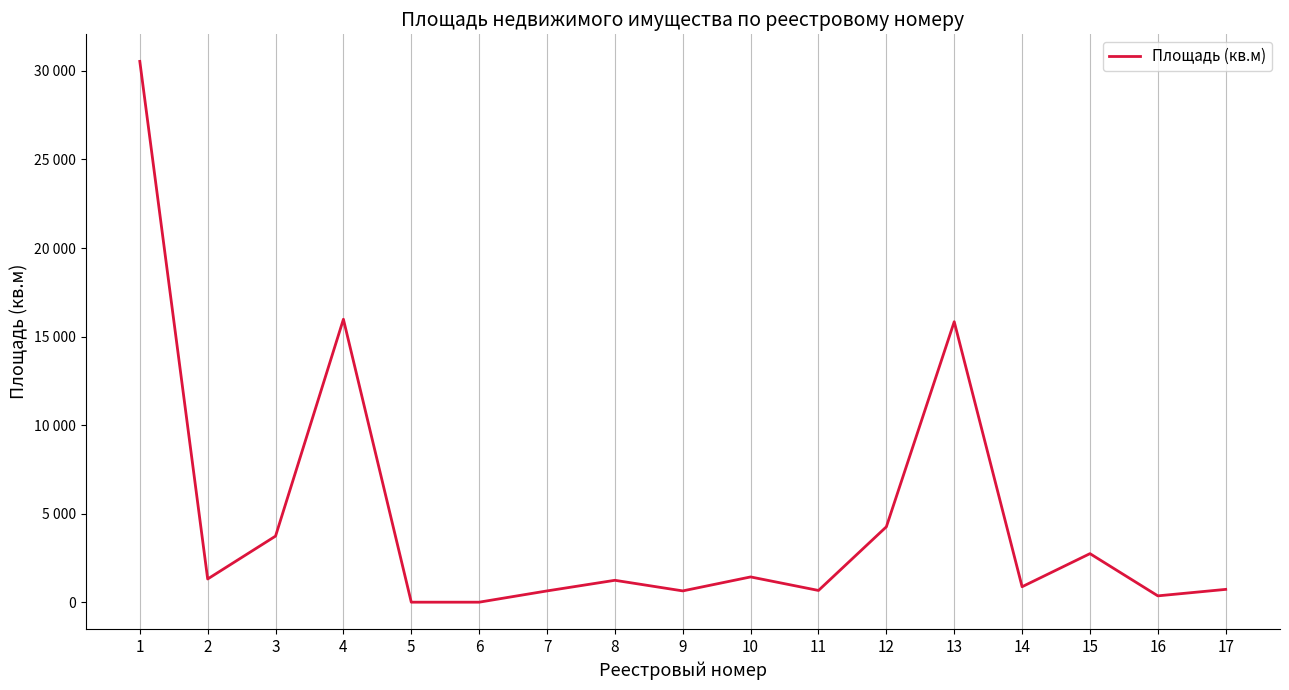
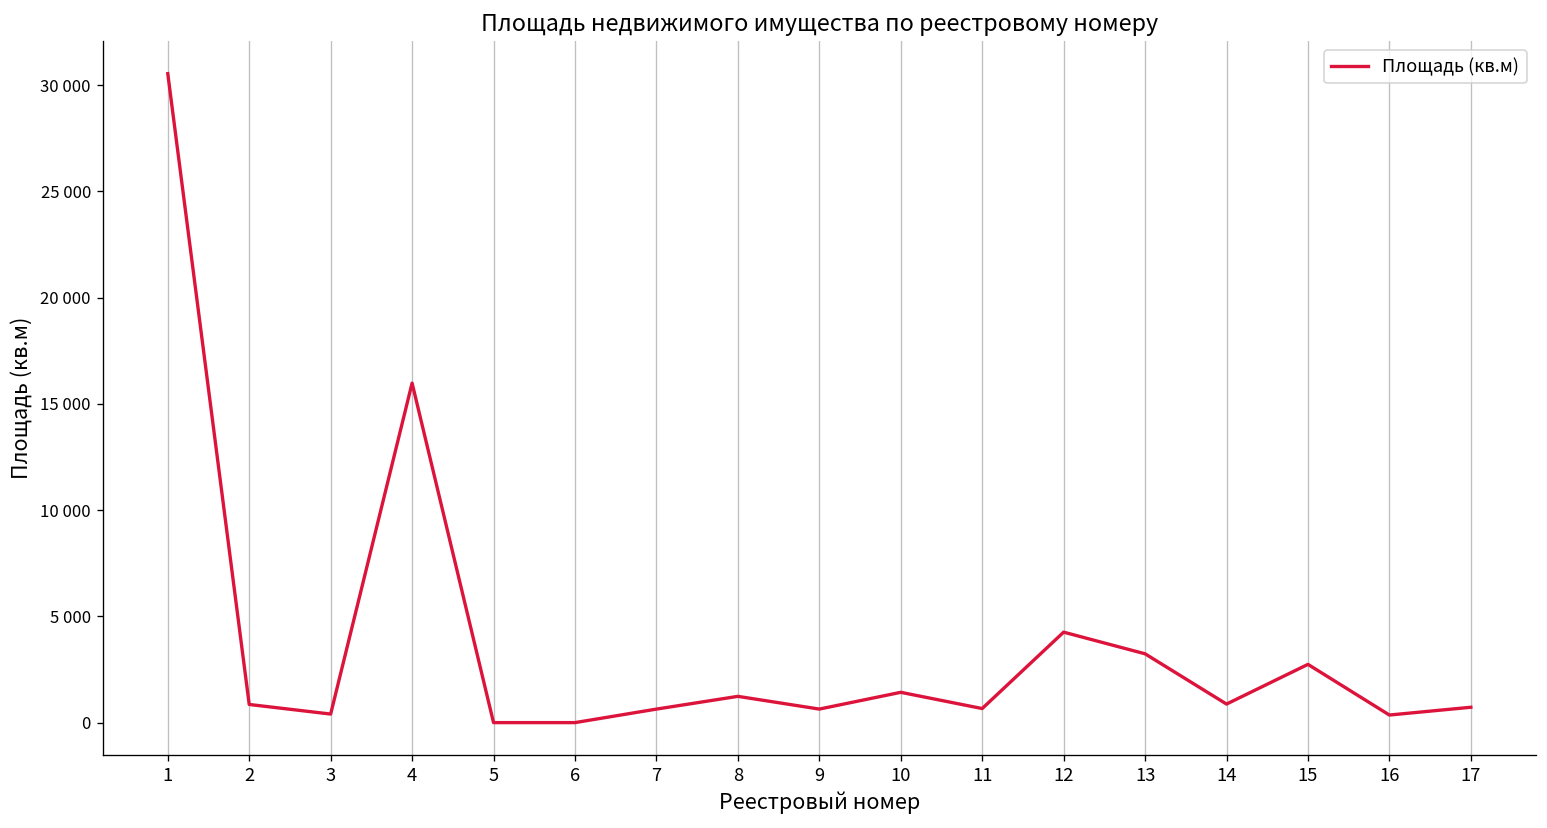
  {
    "1": 30500,
-   "2": 1300,
-   "3": 3700,
+   "2": 900,
+   "3": 400,
    "4": 16000,
    "5": 0,
    "6": 0,
    "7": 600,
    "8": 1200,
    "9": 600,
    "10": 1400,
    "11": 700,
    "12": 4300,
-   "13": 15800,
+   "13": 3200,
    "14": 900,
    "15": 2700,
    "16": 400,
    "17": 700
  }
